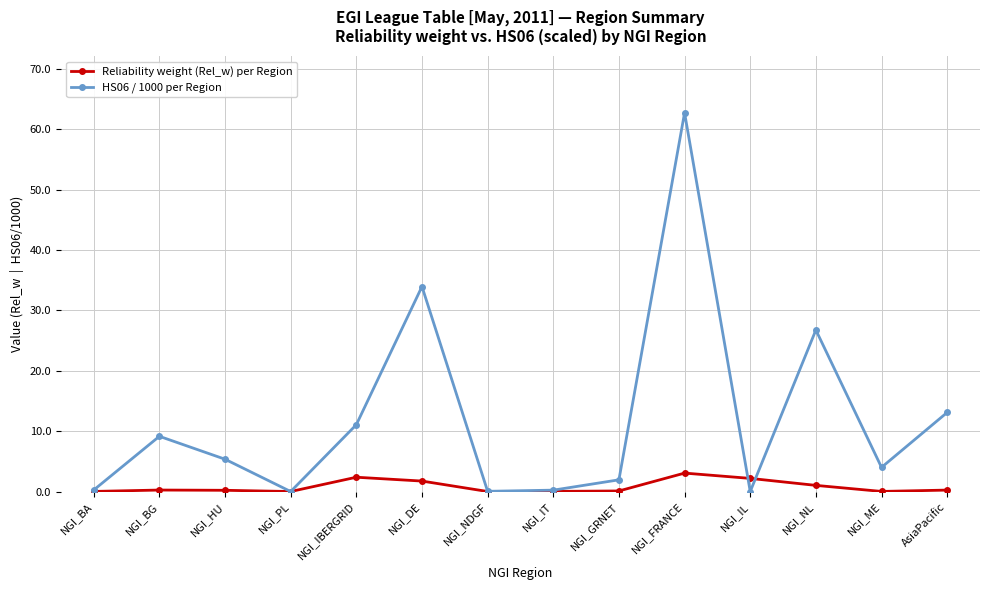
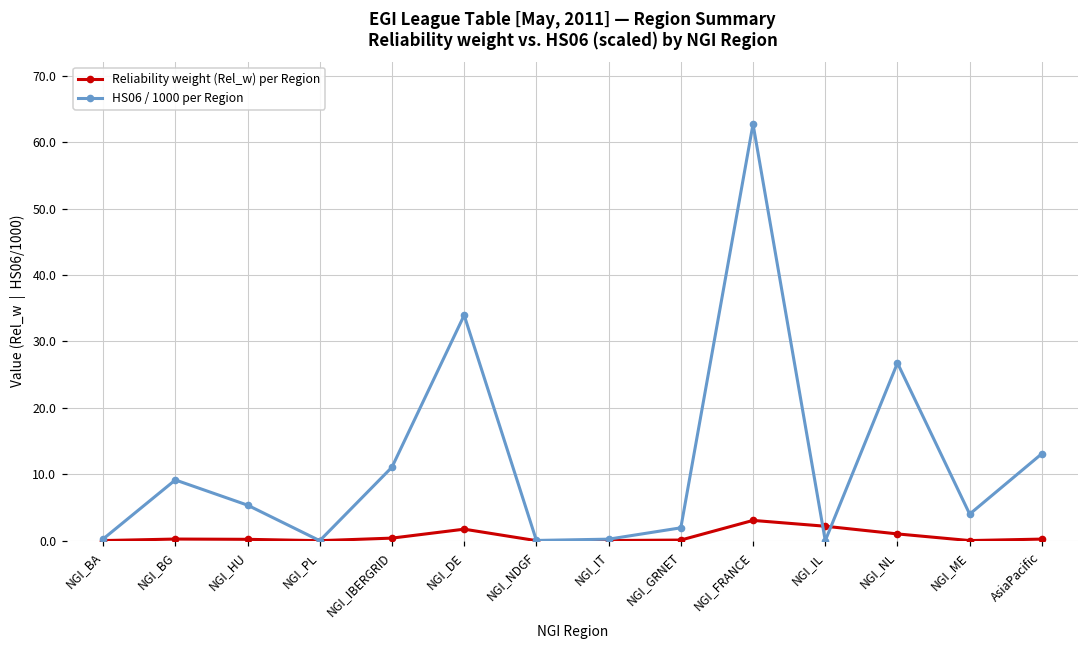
  {
    "Reliability weight (Rel_w) per Region": {
      "NGI_BG": 0,
      "NGI_HU": 0,
-     "NGI_IBERGRID": 2,
+     "NGI_IBERGRID": 0,
      "NGI_DE": 2,
      "NGI_GRNET": 0,
      "NGI_FRANCE": 3,
      "NGI_IL": 2,
      "NGI_NL": 1,
      "NGI_ME": 0,
      "AsiaPacific": 0
    },
    "HS06 / 1000 per Region": {
      "NGI_BG": 9,
      "NGI_HU": 5,
      "NGI_IBERGRID": 11,
      "NGI_DE": 34,
      "NGI_GRNET": 2,
      "NGI_FRANCE": 63,
      "NGI_IL": 0,
      "NGI_NL": 27,
      "NGI_ME": 4,
      "AsiaPacific": 13
    }
  }
